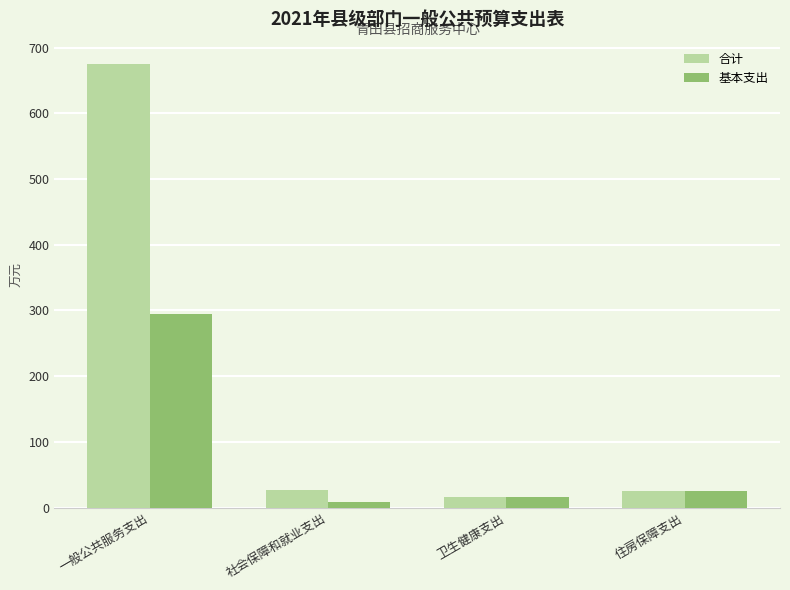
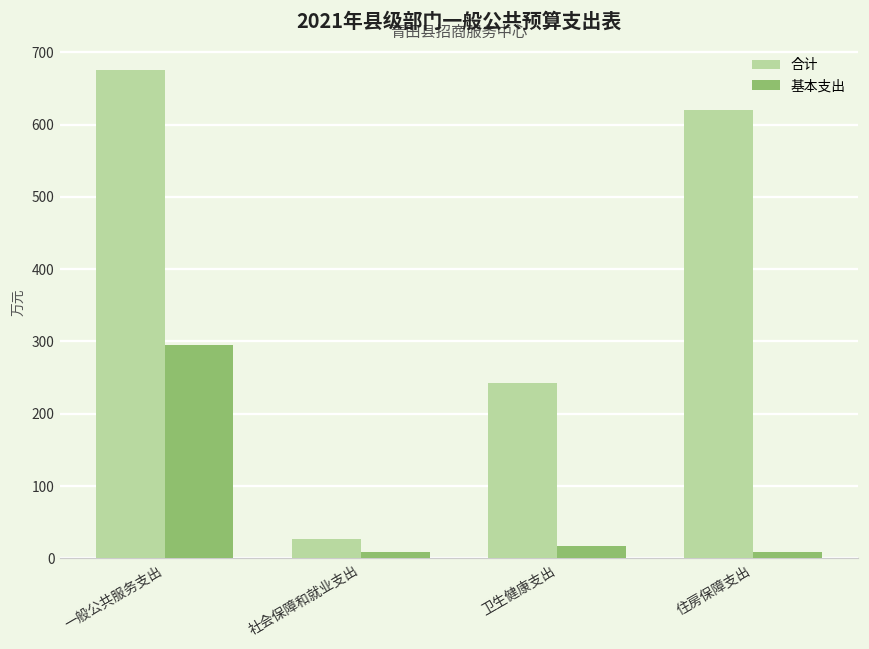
  {
    "合计": {
      "一般公共服务支出": 680,
      "社会保障和就业支出": 30,
-     "卫生健康支出": 20,
-     "住房保障支出": 20
+     "卫生健康支出": 240,
+     "住房保障支出": 620
    },
    "基本支出": {
      "一般公共服务支出": 300,
      "社会保障和就业支出": 10,
      "卫生健康支出": 20,
-     "住房保障支出": 20
+     "住房保障支出": 10
    }
  }
